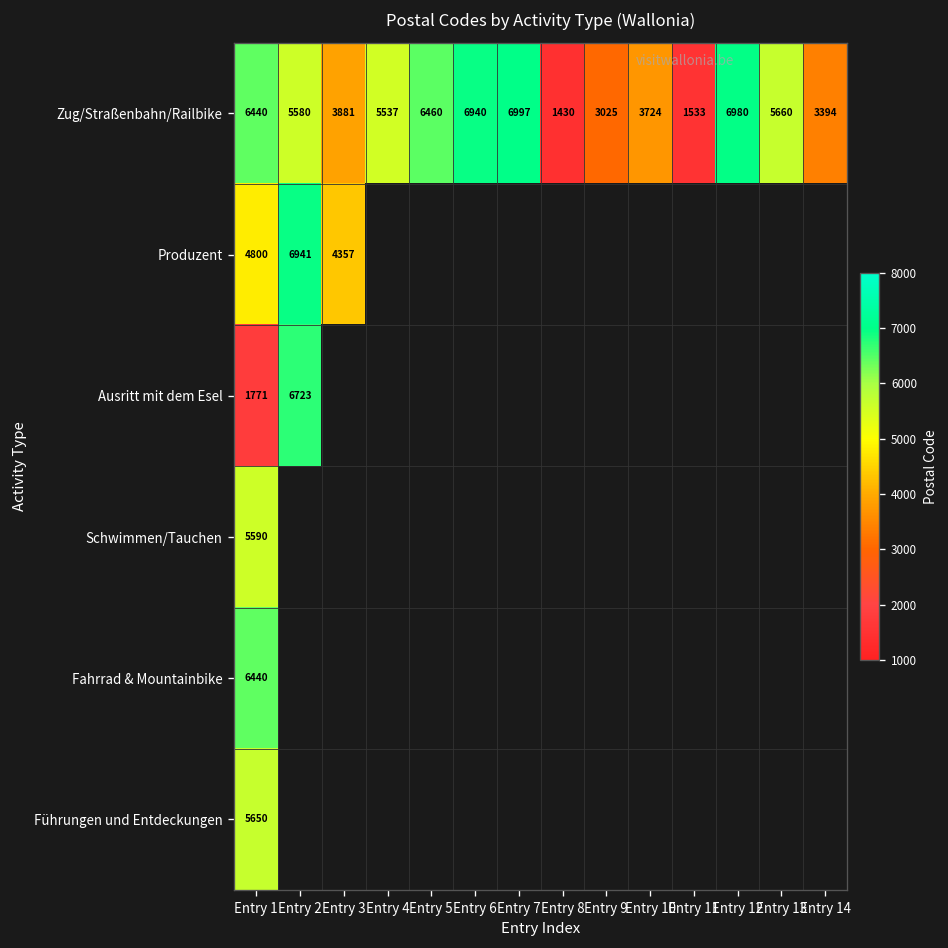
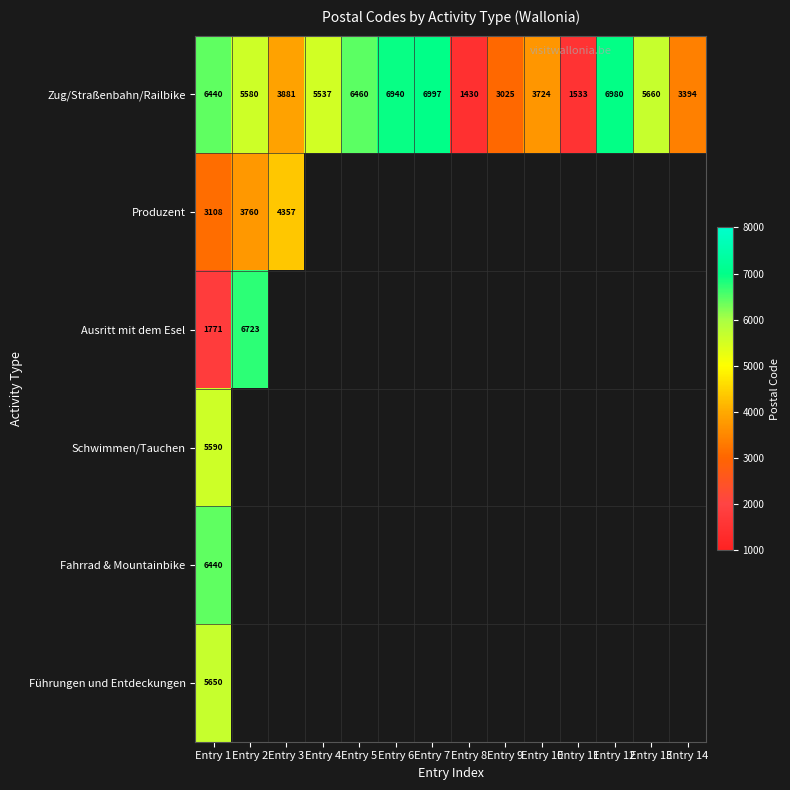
  {
    "Zug/Straßenbahn/Railbike": {
      "Entry 1": 6440,
      "Entry 2": 5580,
      "Entry 3": 3881,
      "Entry 4": 5537,
      "Entry 5": 6460,
      "Entry 6": 6940,
      "Entry 7": 6997,
      "Entry 8": 1430,
      "Entry 9": 3025,
      "Entry 10": 3724,
      "Entry 11": 1533,
      "Entry 12": 6980,
      "Entry 13": 5660,
      "Entry 14": 3394
    },
    "Produzent": {
-     "Entry 1": 4800,
-     "Entry 2": 6941,
+     "Entry 1": 3108,
+     "Entry 2": 3760,
      "Entry 3": 4357
    },
    "Ausritt mit dem Esel": {
      "Entry 1": 1771,
      "Entry 2": 6723
    },
    "Schwimmen/Tauchen": {
      "Entry 1": 5590
    },
    "Fahrrad & Mountainbike": {
      "Entry 1": 6440
    },
    "Führungen und Entdeckungen": {
      "Entry 1": 5650
    }
  }
